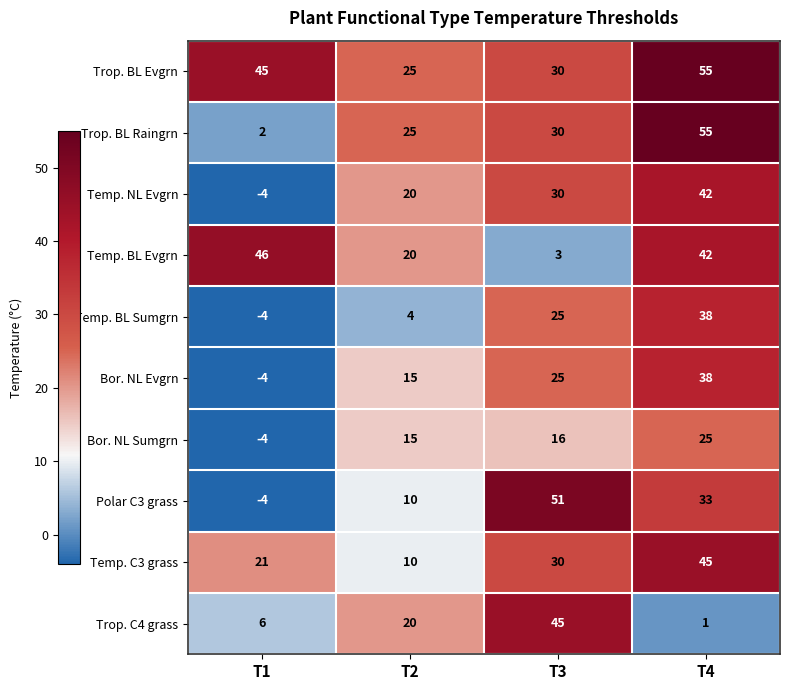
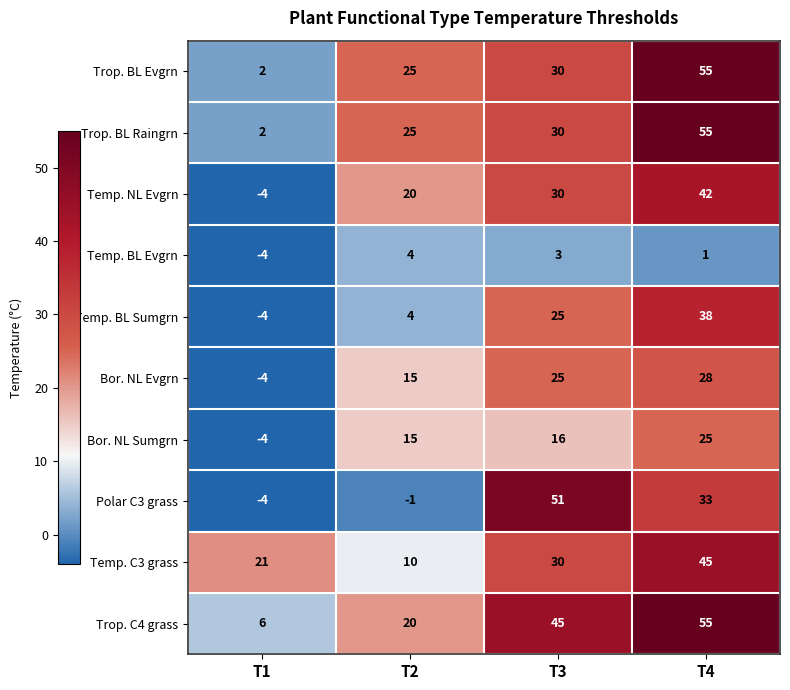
  {
    "Trop. BL Evgrn": {
-     "T1": 45,
+     "T1": 2,
      "T2": 25,
      "T3": 30,
      "T4": 55
    },
    "Trop. BL Raingrn": {
      "T1": 2,
      "T2": 25,
      "T3": 30,
      "T4": 55
    },
    "Temp. NL Evgrn": {
      "T1": -4,
      "T2": 20,
      "T3": 30,
      "T4": 42
    },
    "Temp. BL Evgrn": {
-     "T1": 46,
-     "T2": 20,
+     "T1": -4,
+     "T2": 4,
      "T3": 3,
-     "T4": 42
+     "T4": 1
    },
    "Temp. BL Sumgrn": {
      "T1": -4,
      "T2": 4,
      "T3": 25,
      "T4": 38
    },
    "Bor. NL Evgrn": {
      "T1": -4,
      "T2": 15,
      "T3": 25,
-     "T4": 38
+     "T4": 28
    },
    "Bor. NL Sumgrn": {
      "T1": -4,
      "T2": 15,
      "T3": 16,
      "T4": 25
    },
    "Polar C3 grass": {
      "T1": -4,
-     "T2": 10,
+     "T2": -1,
      "T3": 51,
      "T4": 33
    },
    "Temp. C3 grass": {
      "T1": 21,
      "T2": 10,
      "T3": 30,
      "T4": 45
    },
    "Trop. C4 grass": {
      "T1": 6,
      "T2": 20,
      "T3": 45,
-     "T4": 1
+     "T4": 55
    }
  }
